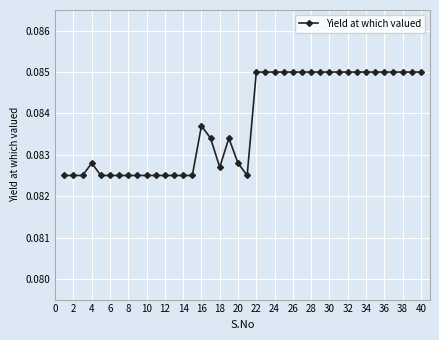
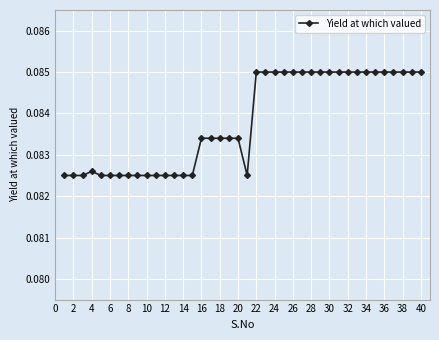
  {
    "2": 0.0825,
-   "4": 0.0828,
+   "4": 0.0826,
    "6": 0.0825,
    "8": 0.0825,
    "10": 0.0825,
    "12": 0.0825,
    "14": 0.0825,
-   "16": 0.0837,
-   "18": 0.0827,
-   "20": 0.0828,
+   "16": 0.0834,
+   "18": 0.0834,
+   "20": 0.0834,
    "22": 0.0850,
    "24": 0.0850,
    "26": 0.0850,
    "28": 0.0850,
    "30": 0.0850,
    "32": 0.0850,
    "34": 0.0850,
    "36": 0.0850,
    "38": 0.0850,
    "40": 0.0850
  }
